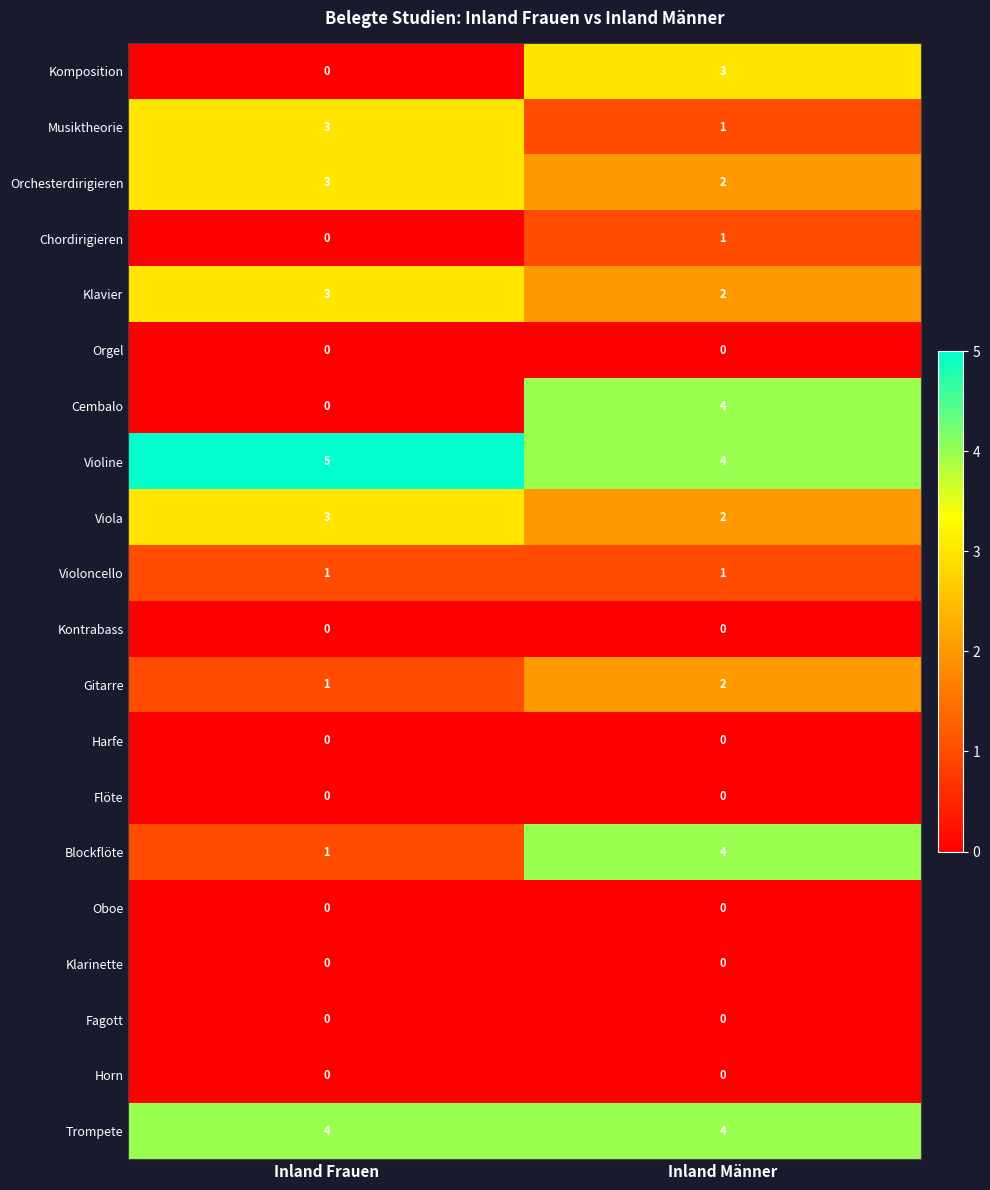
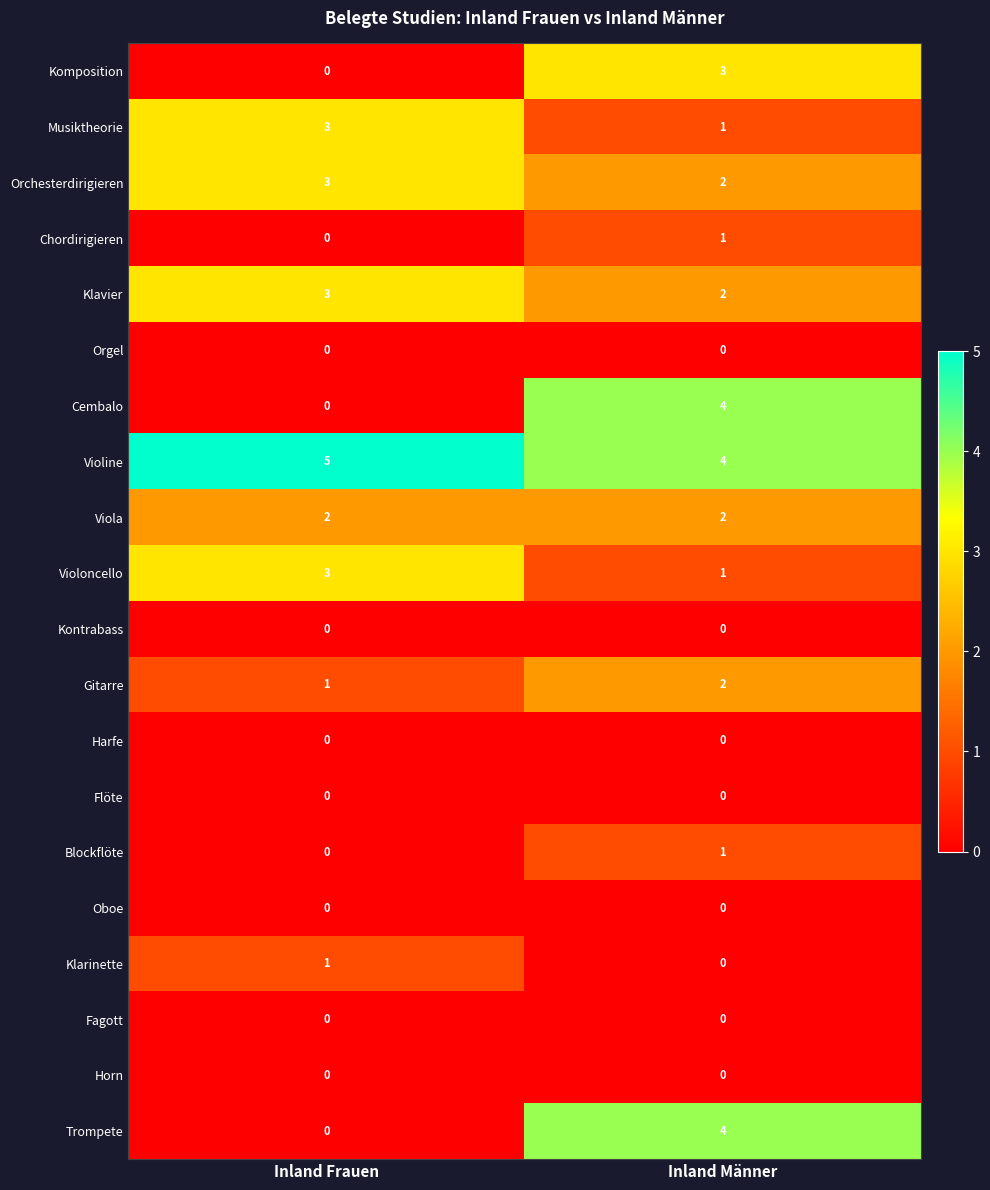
  {
    "Komposition": {
      "Inland Frauen": 0,
      "Inland Männer": 3
    },
    "Musiktheorie": {
      "Inland Frauen": 3,
      "Inland Männer": 1
    },
    "Orchesterdirigieren": {
      "Inland Frauen": 3,
      "Inland Männer": 2
    },
    "Chordirigieren": {
      "Inland Frauen": 0,
      "Inland Männer": 1
    },
    "Klavier": {
      "Inland Frauen": 3,
      "Inland Männer": 2
    },
    "Orgel": {
      "Inland Frauen": 0,
      "Inland Männer": 0
    },
    "Cembalo": {
      "Inland Frauen": 0,
      "Inland Männer": 4
    },
    "Violine": {
      "Inland Frauen": 5,
      "Inland Männer": 4
    },
    "Viola": {
-     "Inland Frauen": 3,
+     "Inland Frauen": 2,
      "Inland Männer": 2
    },
    "Violoncello": {
-     "Inland Frauen": 1,
+     "Inland Frauen": 3,
      "Inland Männer": 1
    },
    "Kontrabass": {
      "Inland Frauen": 0,
      "Inland Männer": 0
    },
    "Gitarre": {
      "Inland Frauen": 1,
      "Inland Männer": 2
    },
    "Harfe": {
      "Inland Frauen": 0,
      "Inland Männer": 0
    },
    "Flöte": {
      "Inland Frauen": 0,
      "Inland Männer": 0
    },
    "Blockflöte": {
-     "Inland Frauen": 1,
-     "Inland Männer": 4
+     "Inland Frauen": 0,
+     "Inland Männer": 1
    },
    "Oboe": {
      "Inland Frauen": 0,
      "Inland Männer": 0
    },
    "Klarinette": {
-     "Inland Frauen": 0,
+     "Inland Frauen": 1,
      "Inland Männer": 0
    },
    "Fagott": {
      "Inland Frauen": 0,
      "Inland Männer": 0
    },
    "Horn": {
      "Inland Frauen": 0,
      "Inland Männer": 0
    },
    "Trompete": {
-     "Inland Frauen": 4,
+     "Inland Frauen": 0,
      "Inland Männer": 4
    }
  }
